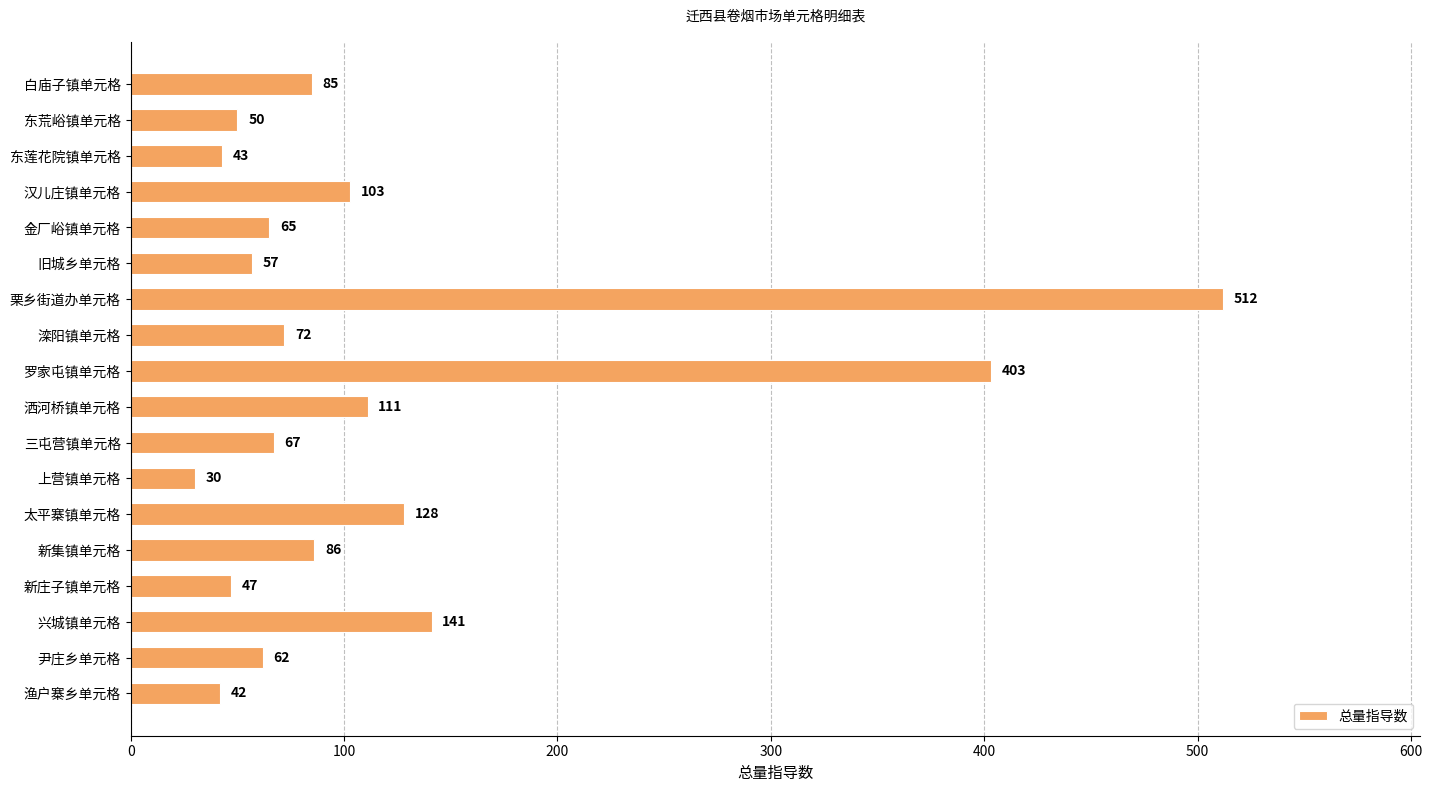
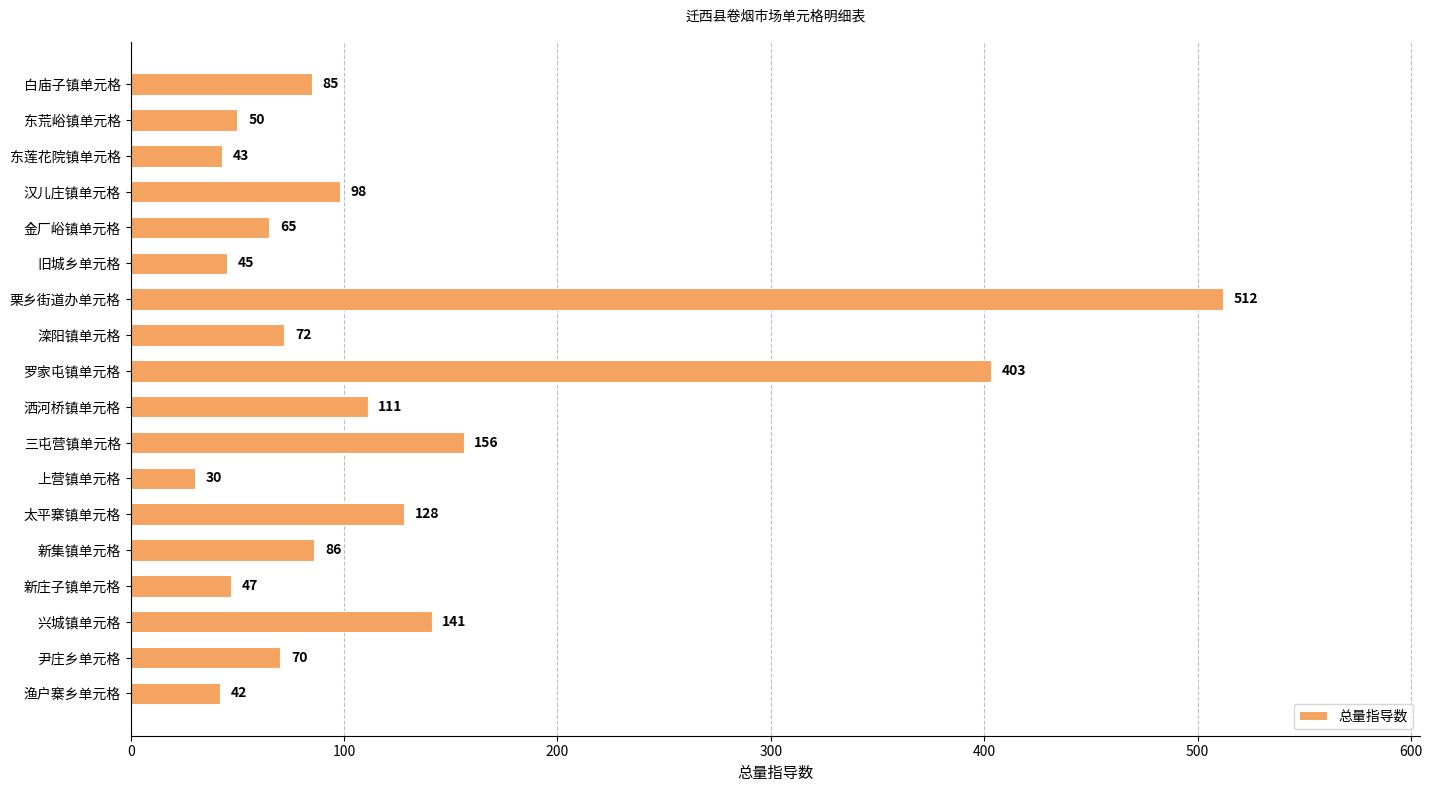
  {
    "白庙子镇单元格": 85,
    "东荒峪镇单元格": 50,
    "东莲花院镇单元格": 43,
-   "汉儿庄镇单元格": 103,
+   "汉儿庄镇单元格": 98,
    "金厂峪镇单元格": 65,
-   "旧城乡单元格": 57,
+   "旧城乡单元格": 45,
    "栗乡街道办单元格": 512,
    "滦阳镇单元格": 72,
    "罗家屯镇单元格": 403,
    "洒河桥镇单元格": 111,
-   "三屯营镇单元格": 67,
+   "三屯营镇单元格": 156,
    "上营镇单元格": 30,
    "太平寨镇单元格": 128,
    "新集镇单元格": 86,
    "新庄子镇单元格": 47,
    "兴城镇单元格": 141,
-   "尹庄乡单元格": 62,
+   "尹庄乡单元格": 70,
    "渔户寨乡单元格": 42
  }
